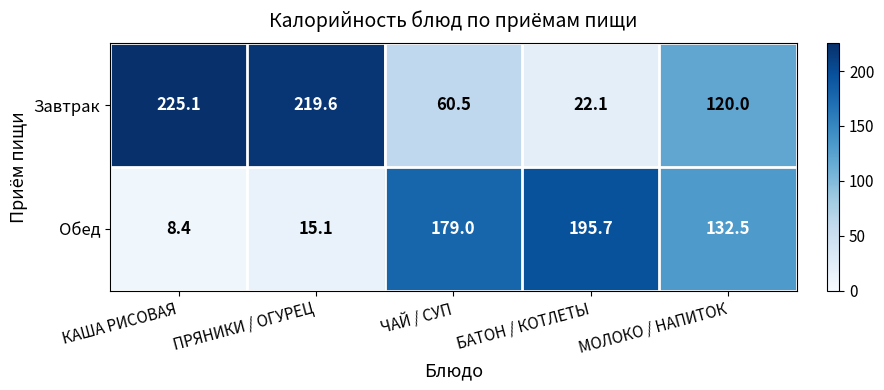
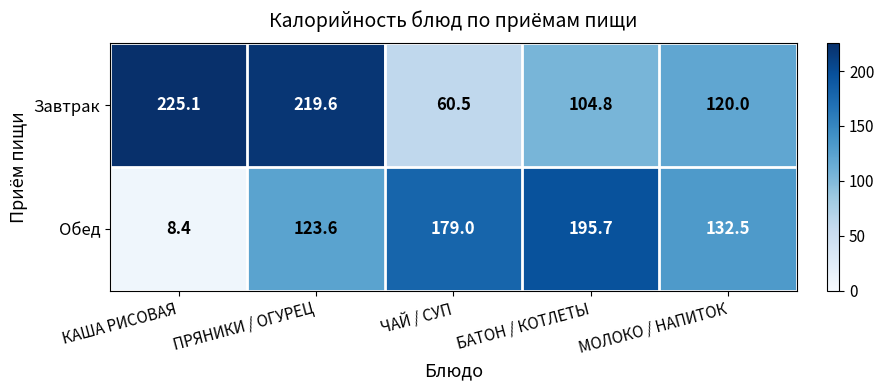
  {
    "Завтрак": {
      "КАША РИСОВАЯ": 225.1,
      "ПРЯНИКИ / ОГУРЕЦ": 219.6,
      "ЧАЙ / СУП": 60.5,
-     "БАТОН / КОТЛЕТЫ": 22.1,
+     "БАТОН / КОТЛЕТЫ": 104.8,
      "МОЛОКО / НАПИТОК": 120.0
    },
    "Обед": {
      "КАША РИСОВАЯ": 8.4,
-     "ПРЯНИКИ / ОГУРЕЦ": 15.1,
+     "ПРЯНИКИ / ОГУРЕЦ": 123.6,
      "ЧАЙ / СУП": 179.0,
      "БАТОН / КОТЛЕТЫ": 195.7,
      "МОЛОКО / НАПИТОК": 132.5
    }
  }
